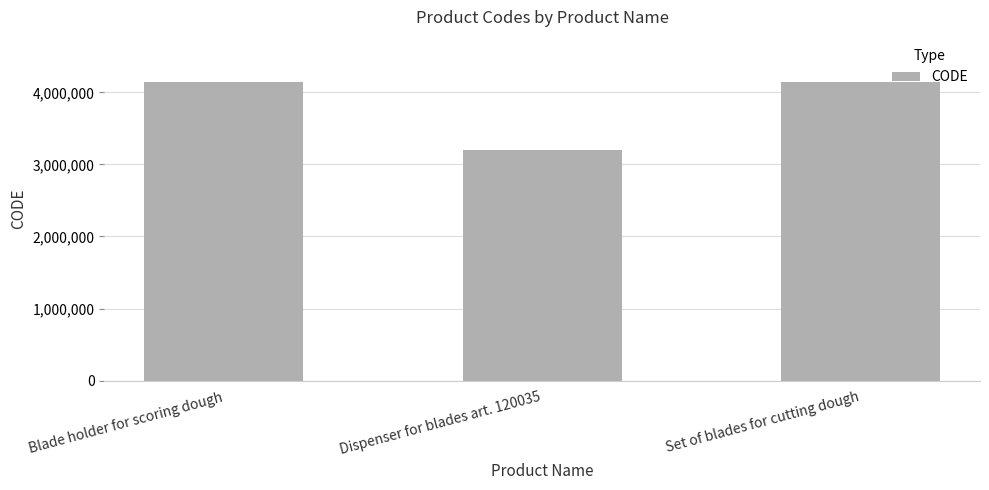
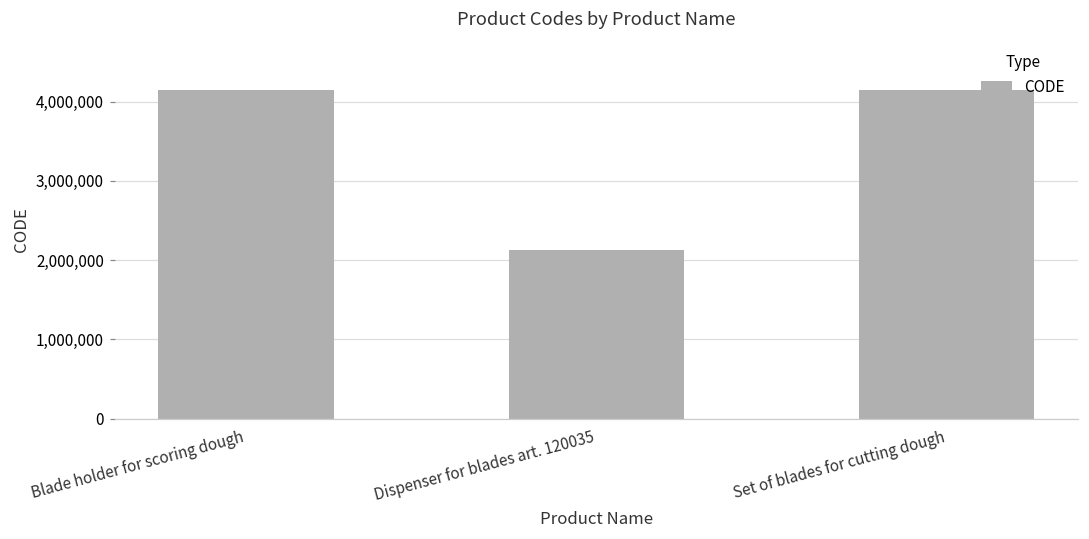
  {
    "Blade holder for scoring dough": "4,100,000",
-   "Dispenser for blades art. 120035": "3,200,000",
+   "Dispenser for blades art. 120035": "2,100,000",
    "Set of blades for cutting dough": "4,100,000"
  }
